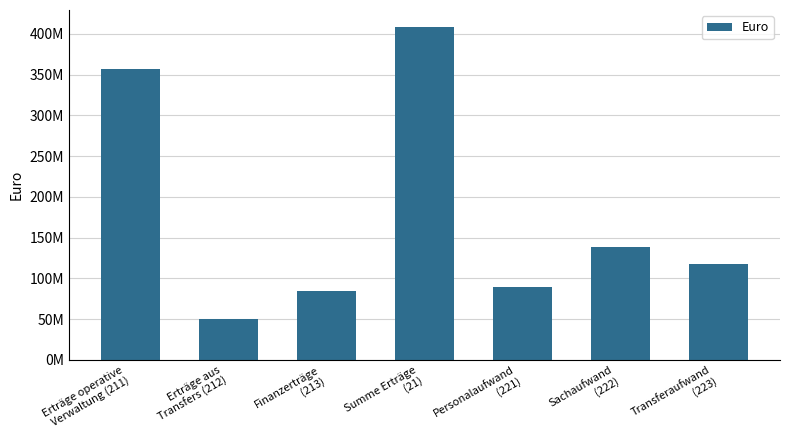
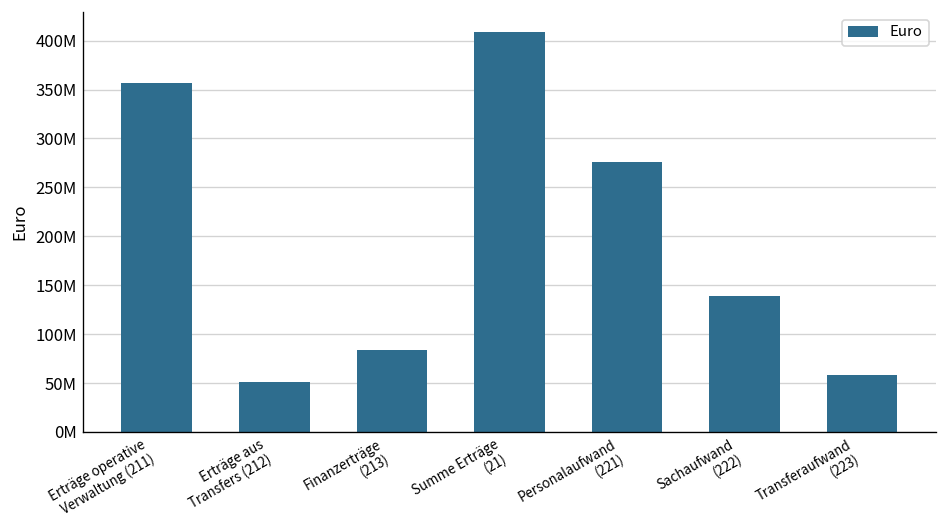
  {
    "Erträge operative Verwaltung (211)": 360000000,
    "Erträge aus Transfers (212)": 50000000,
    "Finanzerträge (213)": 80000000,
    "Summe Erträge (21)": 410000000,
-   "Personalaufwand (221)": 90000000,
+   "Personalaufwand (221)": 280000000,
    "Sachaufwand (222)": 140000000,
-   "Transferaufwand (223)": 120000000
+   "Transferaufwand (223)": 60000000
  }
